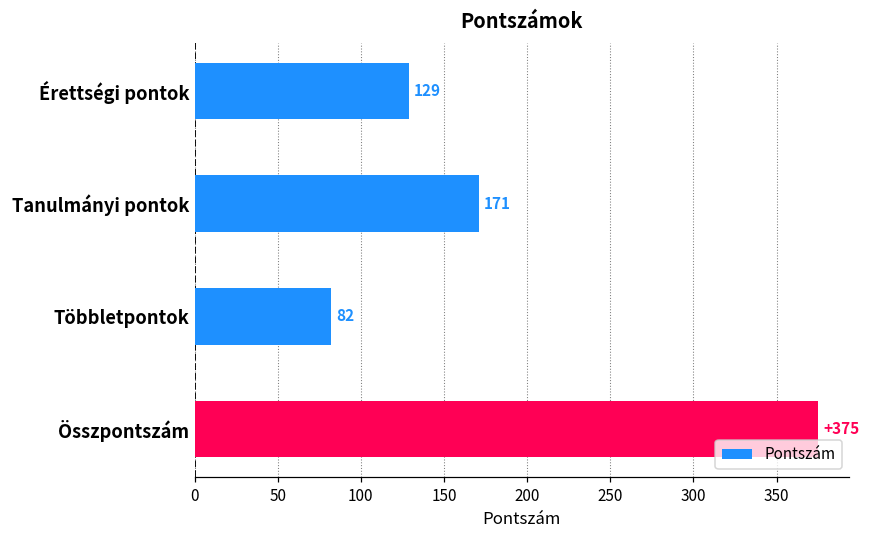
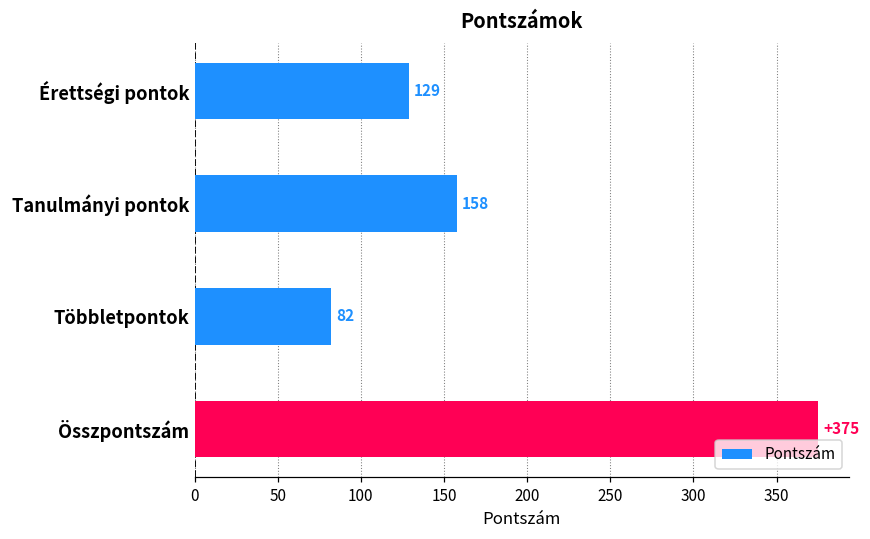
  {
    "Érettségi pontok": "129",
-   "Tanulmányi pontok": "171",
+   "Tanulmányi pontok": "158",
    "Többletpontok": "82",
    "Összpontszám": "+375"
  }
